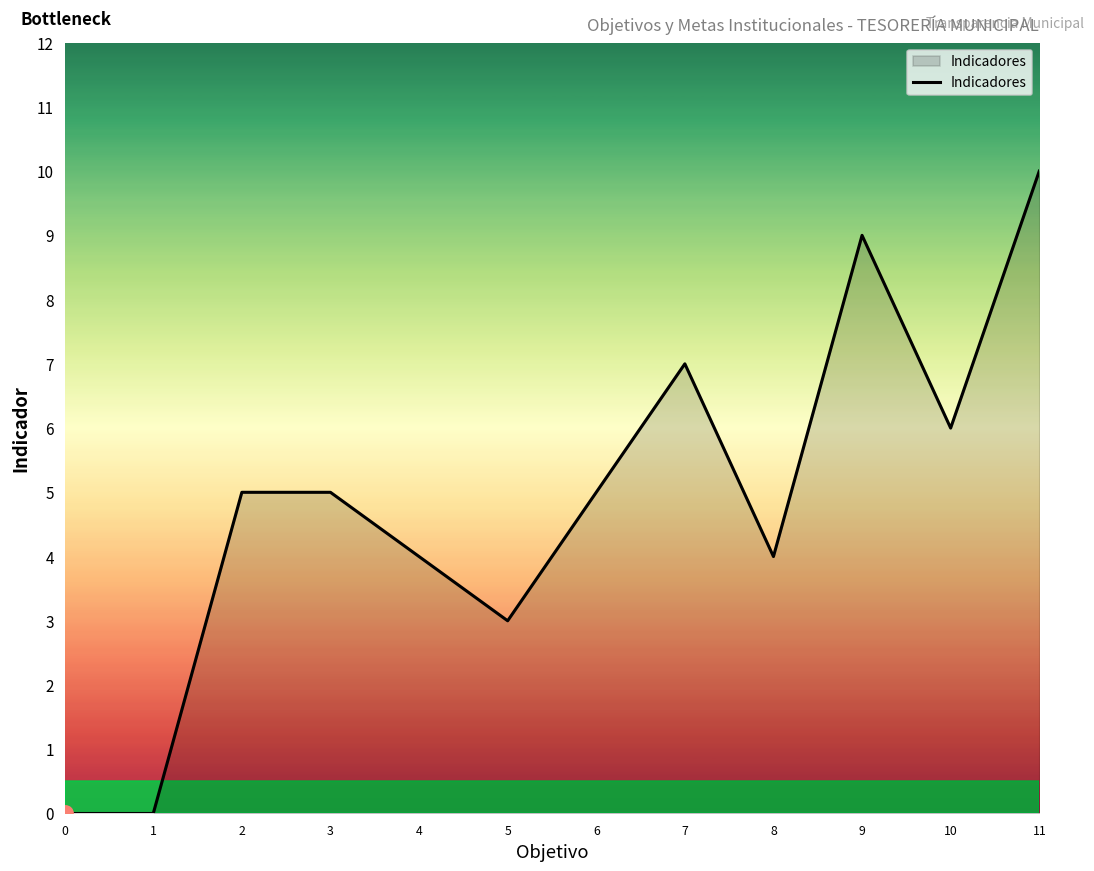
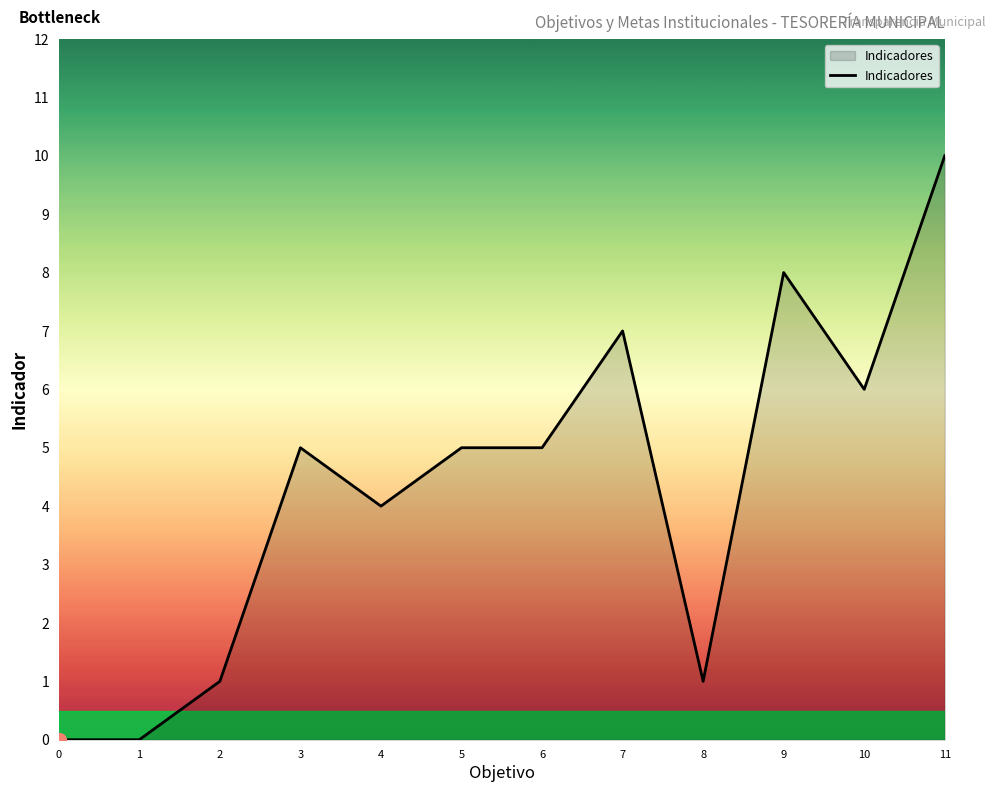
  {
    "Indicadores": {
-     "2": 5,
+     "2": 1,
      "3": 5,
      "4": 4,
-     "5": 3,
+     "5": 5,
      "6": 5,
      "7": 7,
-     "8": 4,
-     "9": 9,
+     "8": 1,
+     "9": 8,
      "10": 6,
      "11": 10
    }
  }
